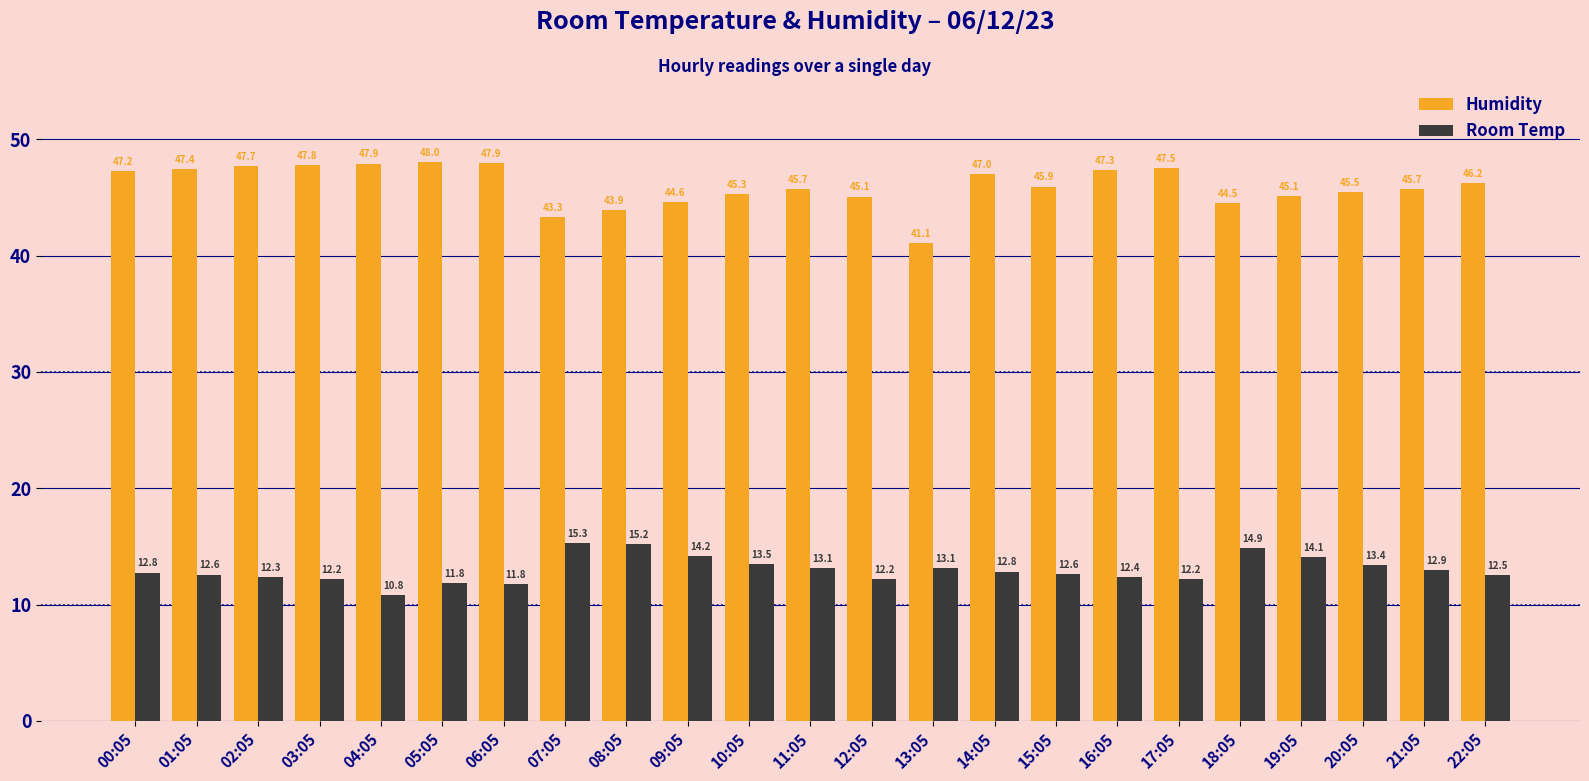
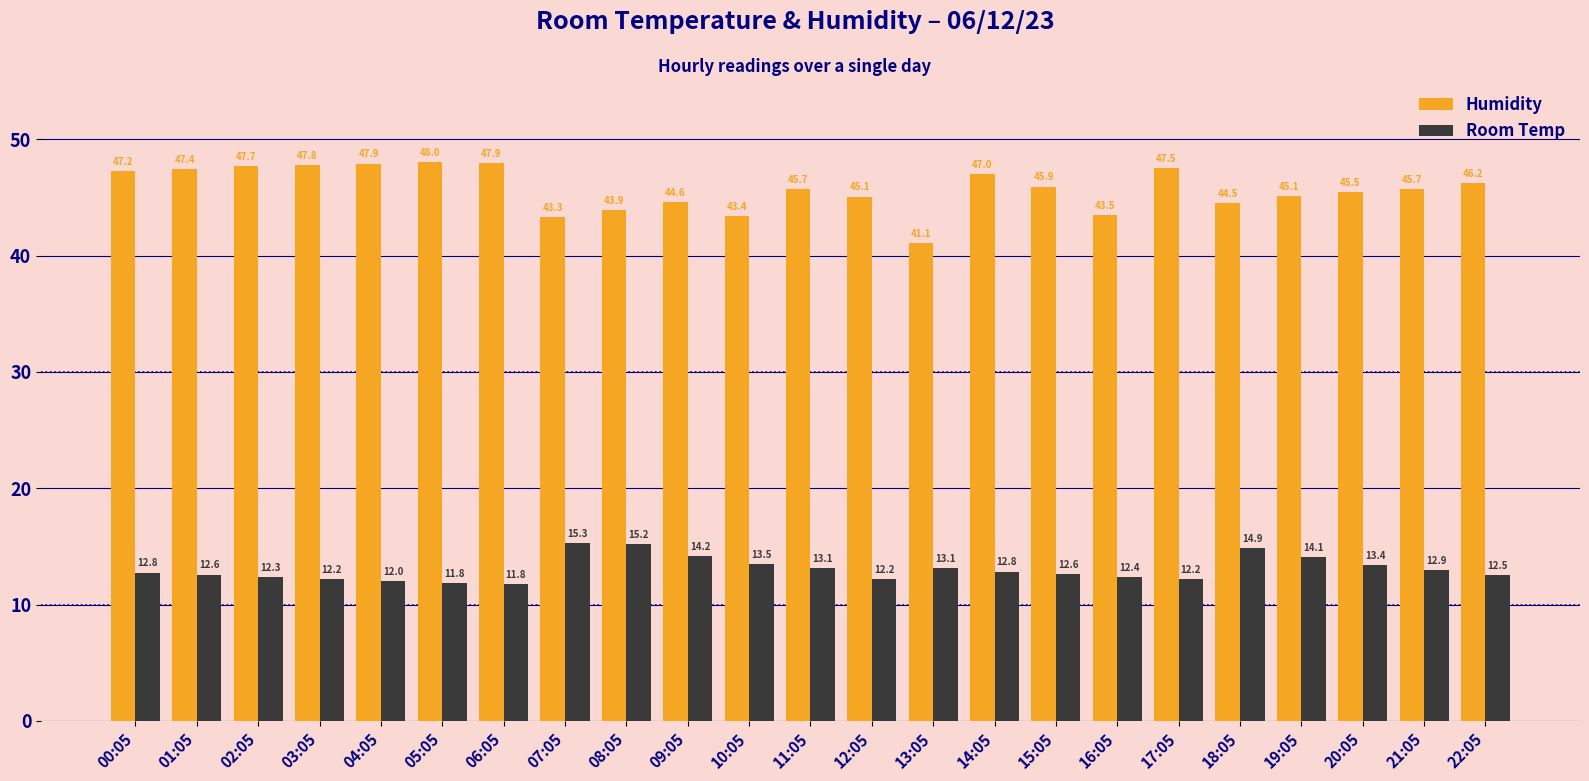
  {
    "Humidity": {
      "00:05": 47.2,
      "01:05": 47.4,
      "02:05": 47.7,
      "03:05": 47.8,
      "04:05": 47.9,
      "05:05": 48.0,
      "06:05": 47.9,
      "07:05": 43.3,
      "08:05": 43.9,
      "09:05": 44.6,
-     "10:05": 45.3,
+     "10:05": 43.4,
      "11:05": 45.7,
      "12:05": 45.1,
      "13:05": 41.1,
      "14:05": 47.0,
      "15:05": 45.9,
-     "16:05": 47.3,
+     "16:05": 43.5,
      "17:05": 47.5,
      "18:05": 44.5,
      "19:05": 45.1,
      "20:05": 45.5,
      "21:05": 45.7,
      "22:05": 46.2
    },
    "Room Temp": {
      "00:05": 12.8,
      "01:05": 12.6,
      "02:05": 12.3,
      "03:05": 12.2,
-     "04:05": 10.8,
+     "04:05": 12.0,
      "05:05": 11.8,
      "06:05": 11.8,
      "07:05": 15.3,
      "08:05": 15.2,
      "09:05": 14.2,
      "10:05": 13.5,
      "11:05": 13.1,
      "12:05": 12.2,
      "13:05": 13.1,
      "14:05": 12.8,
      "15:05": 12.6,
      "16:05": 12.4,
      "17:05": 12.2,
      "18:05": 14.9,
      "19:05": 14.1,
      "20:05": 13.4,
      "21:05": 12.9,
      "22:05": 12.5
    }
  }
